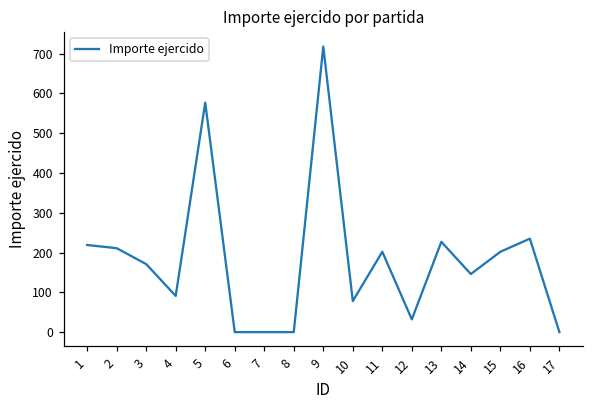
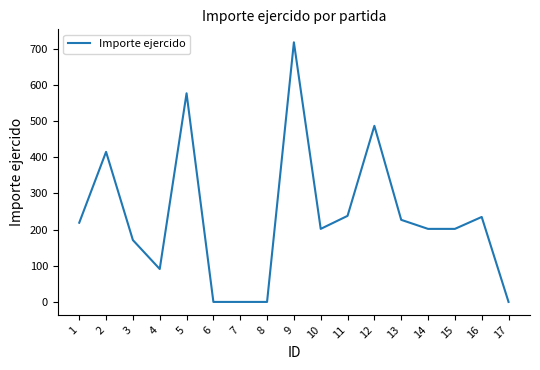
  {
    "1": 220,
-   "2": 210,
+   "2": 420,
    "3": 170,
    "4": 90,
    "5": 580,
    "6": 0,
    "7": 0,
    "8": 0,
    "9": 720,
-   "10": 80,
-   "11": 200,
-   "12": 30,
+   "10": 200,
+   "11": 240,
+   "12": 490,
    "13": 230,
-   "14": 150,
+   "14": 200,
    "15": 200,
    "16": 240,
    "17": 0
  }
